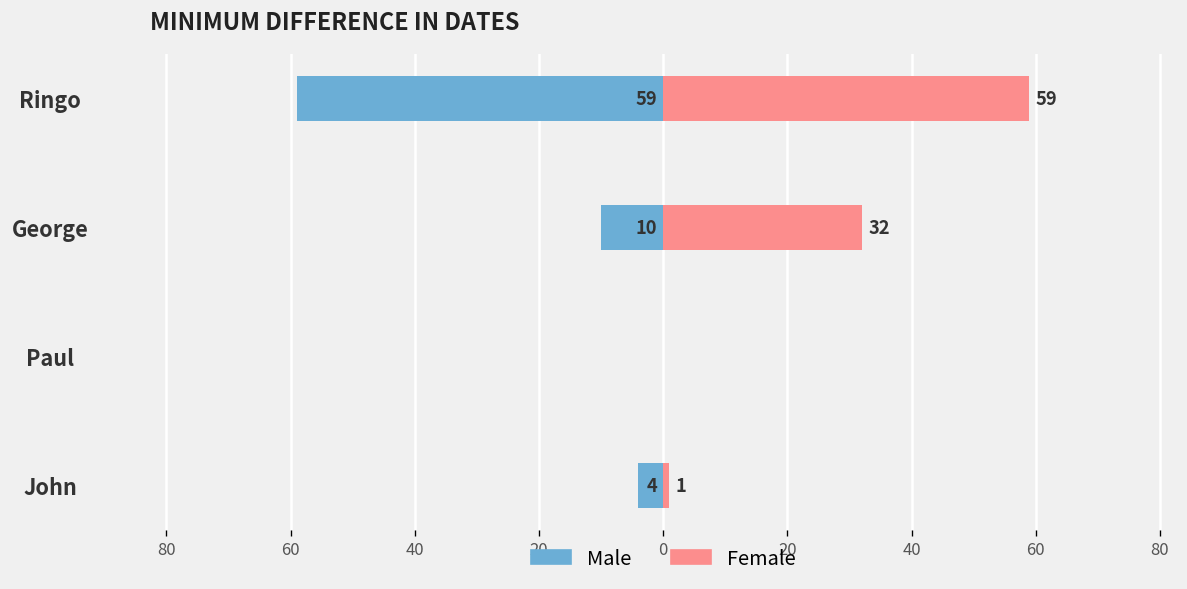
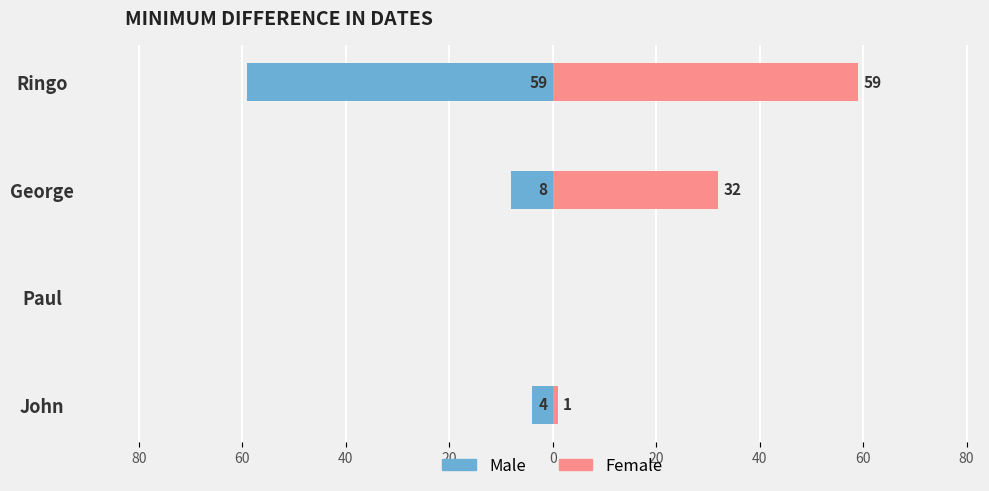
  {
    "Male": {
-     "George": 10
+     "George": 8
    },
    "Female": {
      "Ringo": 59,
      "George": 32,
      "John": 1
    }
  }
